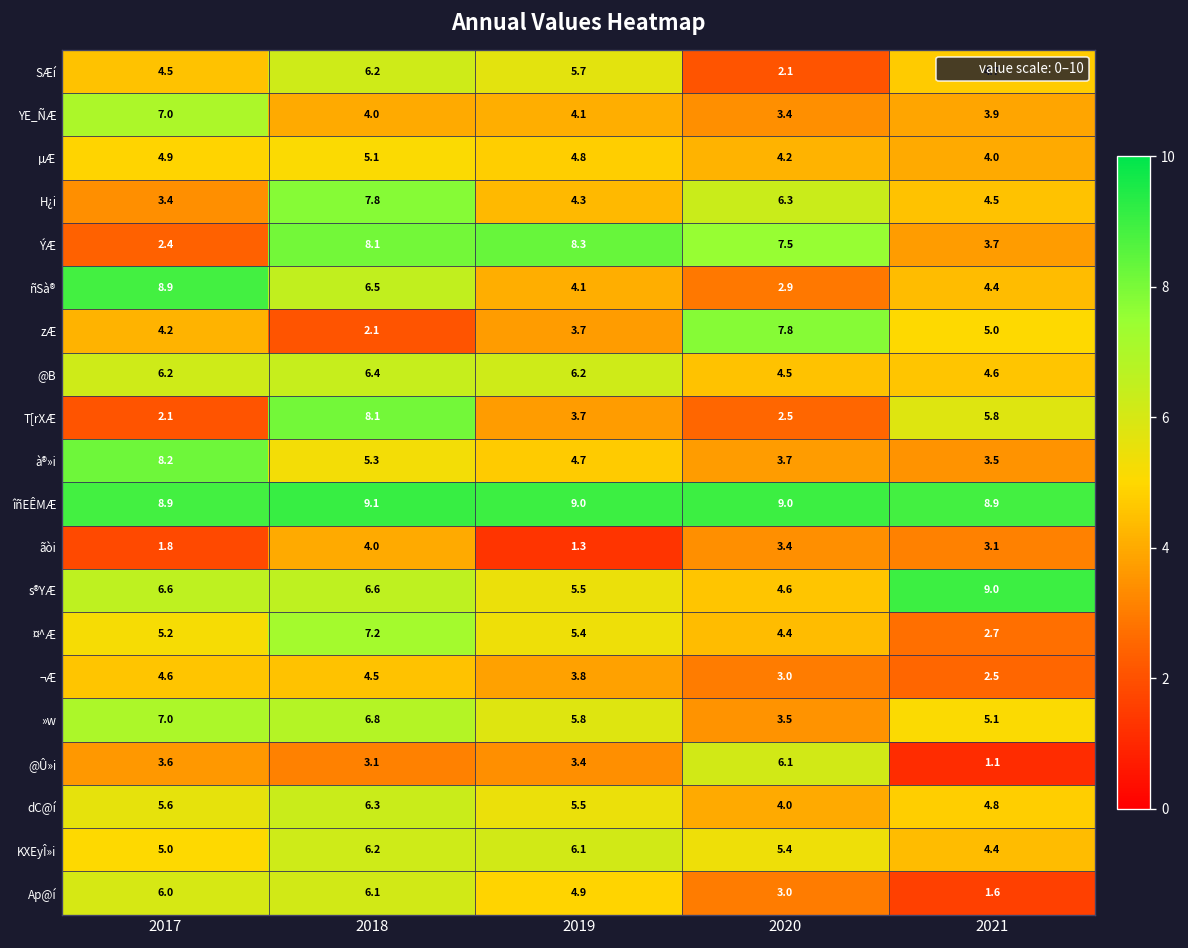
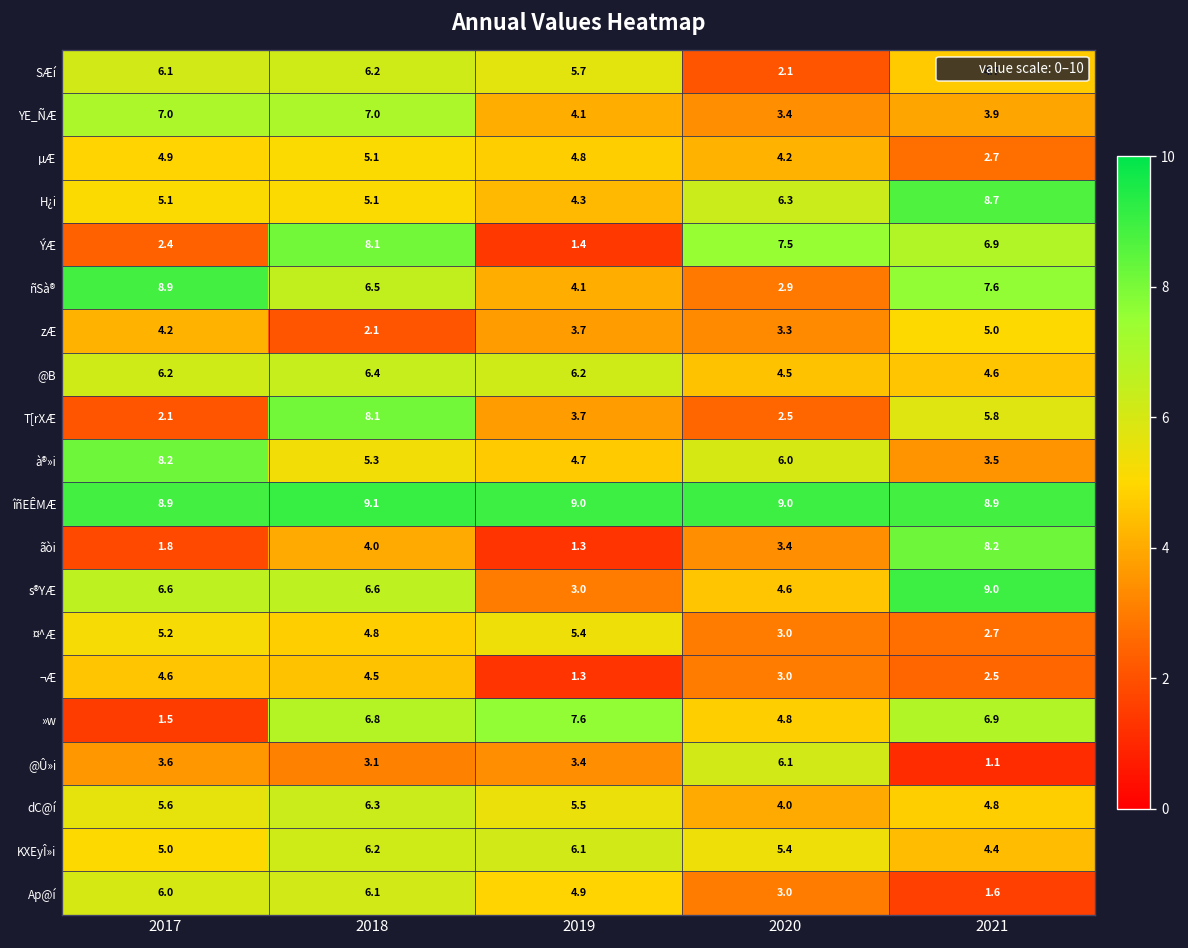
  {
    "SÆí": {
-     "2017": 4.5,
+     "2017": 6.1,
      "2018": 6.2,
      "2019": 5.7,
      "2020": 2.1
    },
    "YE_ÑÆ": {
      "2017": 7.0,
-     "2018": 4.0,
+     "2018": 7.0,
      "2019": 4.1,
      "2020": 3.4,
      "2021": 3.9
    },
    "µÆ": {
      "2017": 4.9,
      "2018": 5.1,
      "2019": 4.8,
      "2020": 4.2,
-     "2021": 4.0
+     "2021": 2.7
    },
    "H¿i": {
-     "2017": 3.4,
-     "2018": 7.8,
+     "2017": 5.1,
+     "2018": 5.1,
      "2019": 4.3,
      "2020": 6.3,
-     "2021": 4.5
+     "2021": 8.7
    },
    "ÝÆ": {
      "2017": 2.4,
      "2018": 8.1,
-     "2019": 8.3,
+     "2019": 1.4,
      "2020": 7.5,
-     "2021": 3.7
+     "2021": 6.9
    },
    "ñSà®": {
      "2017": 8.9,
      "2018": 6.5,
      "2019": 4.1,
      "2020": 2.9,
-     "2021": 4.4
+     "2021": 7.6
    },
    "zÆ": {
      "2017": 4.2,
      "2018": 2.1,
      "2019": 3.7,
-     "2020": 7.8,
+     "2020": 3.3,
      "2021": 5.0
    },
    "@B": {
      "2017": 6.2,
      "2018": 6.4,
      "2019": 6.2,
      "2020": 4.5,
      "2021": 4.6
    },
    "T[rXÆ": {
      "2017": 2.1,
      "2018": 8.1,
      "2019": 3.7,
      "2020": 2.5,
      "2021": 5.8
    },
    "à®»i": {
      "2017": 8.2,
      "2018": 5.3,
      "2019": 4.7,
-     "2020": 3.7,
+     "2020": 6.0,
      "2021": 3.5
    },
    "îñEÊMÆ": {
      "2017": 8.9,
      "2018": 9.1,
      "2019": 9.0,
      "2020": 9.0,
      "2021": 8.9
    },
    "ãòi": {
      "2017": 1.8,
      "2018": 4.0,
      "2019": 1.3,
      "2020": 3.4,
-     "2021": 3.1
+     "2021": 8.2
    },
    "s®YÆ": {
      "2017": 6.6,
      "2018": 6.6,
-     "2019": 5.5,
+     "2019": 3.0,
      "2020": 4.6,
      "2021": 9.0
    },
    "¤^Æ": {
      "2017": 5.2,
-     "2018": 7.2,
+     "2018": 4.8,
      "2019": 5.4,
-     "2020": 4.4,
+     "2020": 3.0,
      "2021": 2.7
    },
    "¬Æ": {
      "2017": 4.6,
      "2018": 4.5,
-     "2019": 3.8,
+     "2019": 1.3,
      "2020": 3.0,
      "2021": 2.5
    },
    "»w": {
-     "2017": 7.0,
+     "2017": 1.5,
      "2018": 6.8,
-     "2019": 5.8,
-     "2020": 3.5,
-     "2021": 5.1
+     "2019": 7.6,
+     "2020": 4.8,
+     "2021": 6.9
    },
    "@Û»i": {
      "2017": 3.6,
      "2018": 3.1,
      "2019": 3.4,
      "2020": 6.1,
      "2021": 1.1
    },
    "dC@í": {
      "2017": 5.6,
      "2018": 6.3,
      "2019": 5.5,
      "2020": 4.0,
      "2021": 4.8
    },
    "KXEyÎ»i": {
      "2017": 5.0,
      "2018": 6.2,
      "2019": 6.1,
      "2020": 5.4,
      "2021": 4.4
    },
    "Ap@í": {
      "2017": 6.0,
      "2018": 6.1,
      "2019": 4.9,
      "2020": 3.0,
      "2021": 1.6
    }
  }
